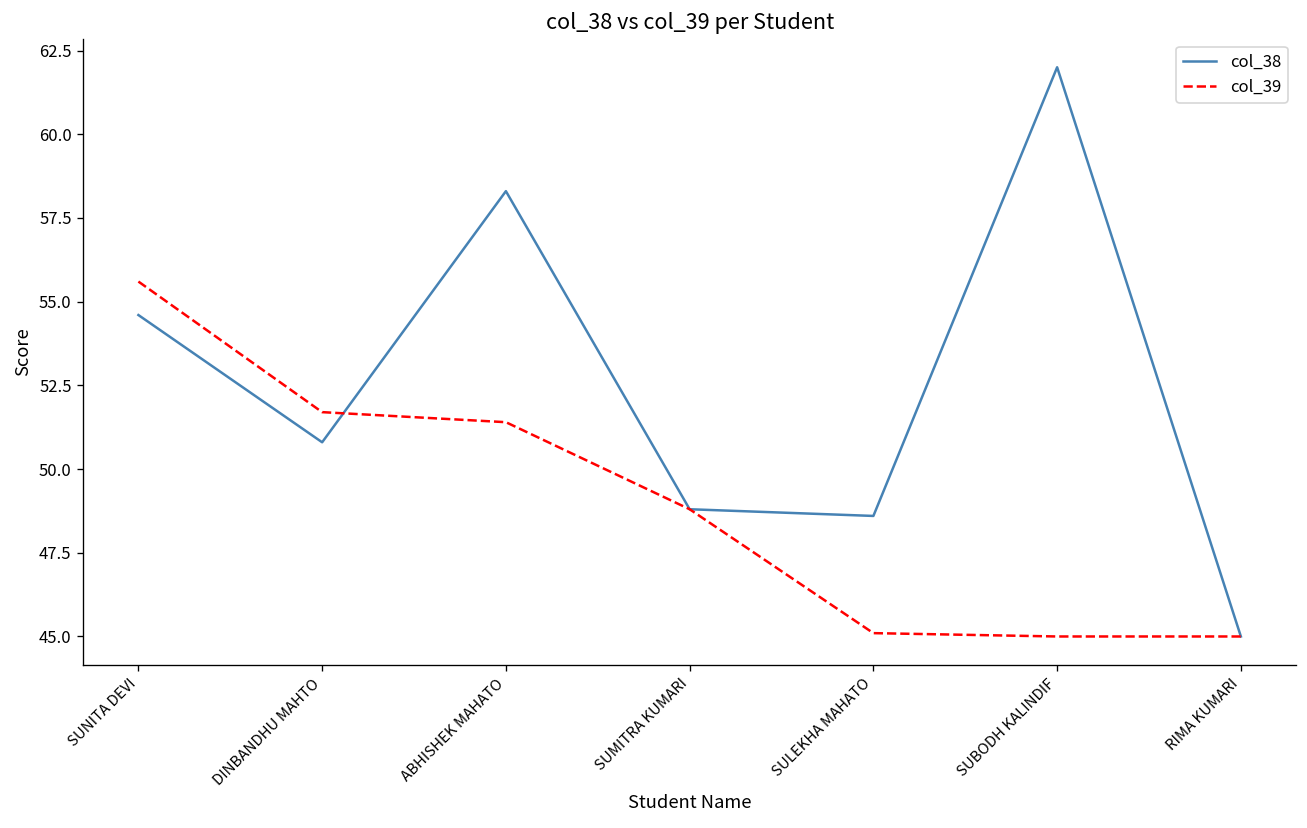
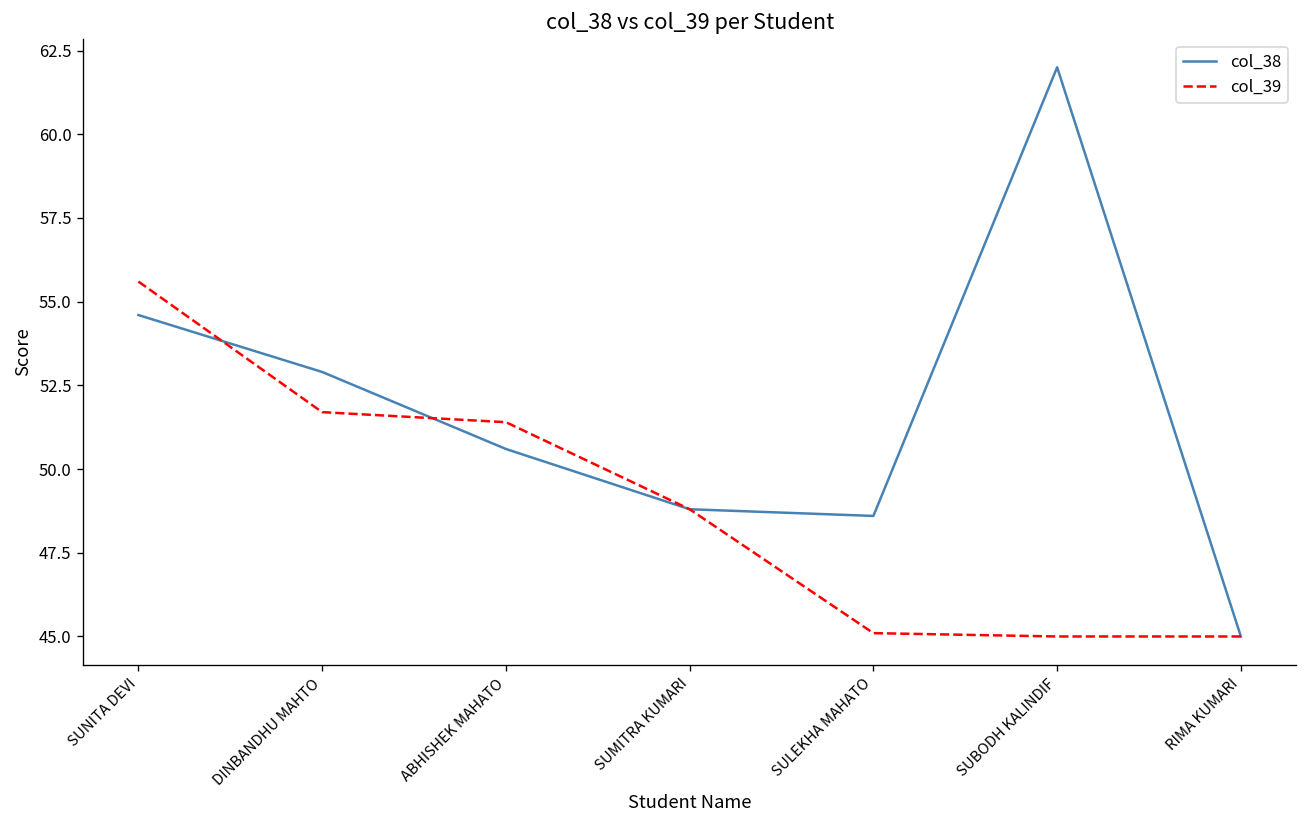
  {
    "col_38": {
      "SUNITA DEVI": 54.6,
-     "DINBANDHU MAHTO": 50.8,
-     "ABHISHEK MAHATO": 58.3,
+     "DINBANDHU MAHTO": 52.9,
+     "ABHISHEK MAHATO": 50.6,
      "SULEKHA MAHATO": 48.6,
      "SUBODH KALINDIF": 62.0
    },
    "col_39": {
      "SUNITA DEVI": 55.6,
      "DINBANDHU MAHTO": 51.7,
      "ABHISHEK MAHATO": 51.4,
      "SULEKHA MAHATO": 45.1,
      "SUBODH KALINDIF": 45.0
    }
  }
